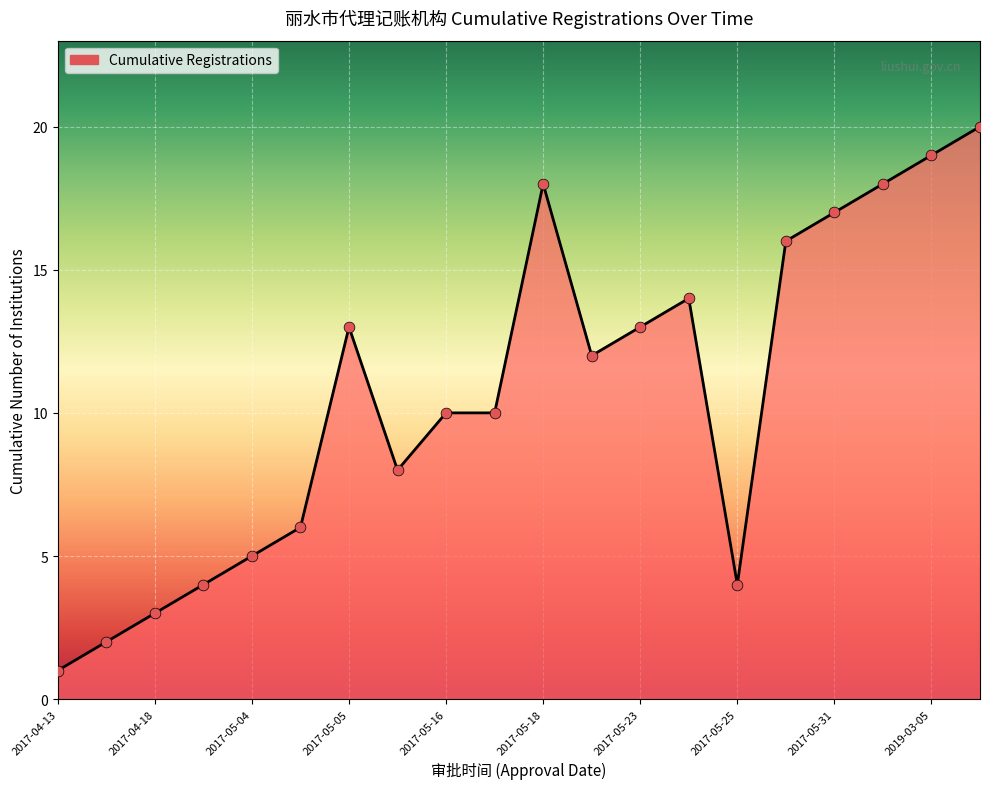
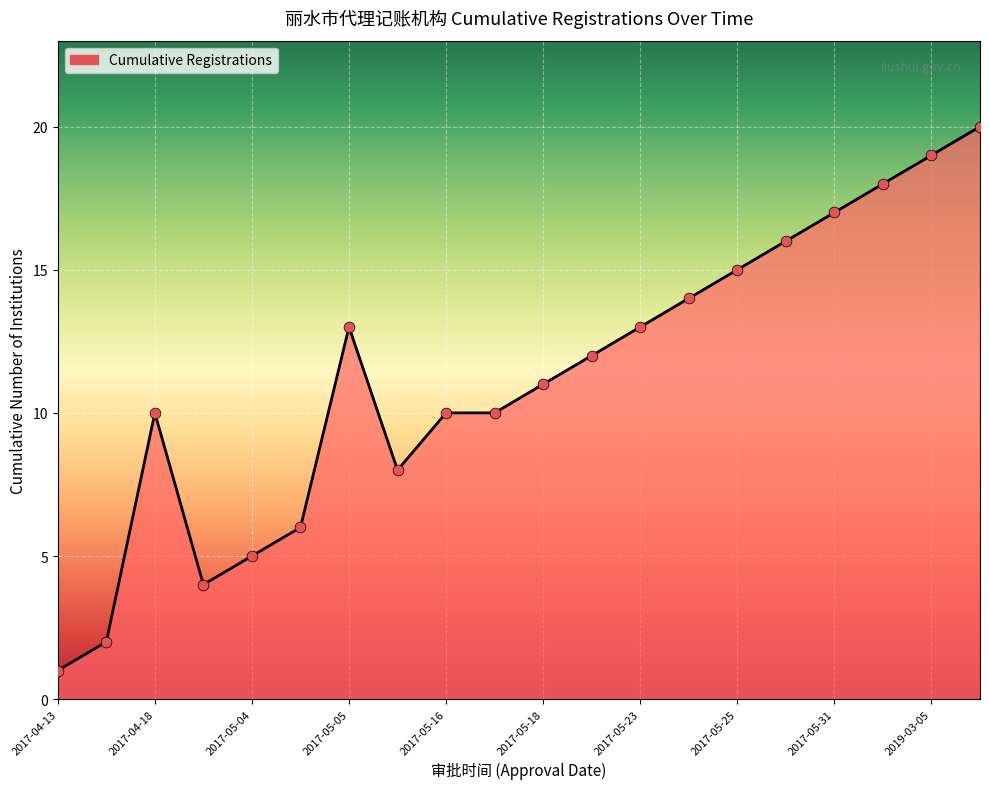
  {
    "2017-04-13": 1,
-   "2017-04-18": 3,
+   "2017-04-18": 10,
    "2017-05-05": 13,
    "2017-05-16": 10,
-   "2017-05-18": 18,
-   "2017-05-25": 4,
+   "2017-05-18": 11,
+   "2017-05-25": 15,
    "2017-05-31": 17,
    "2019-03-05": 19
  }
